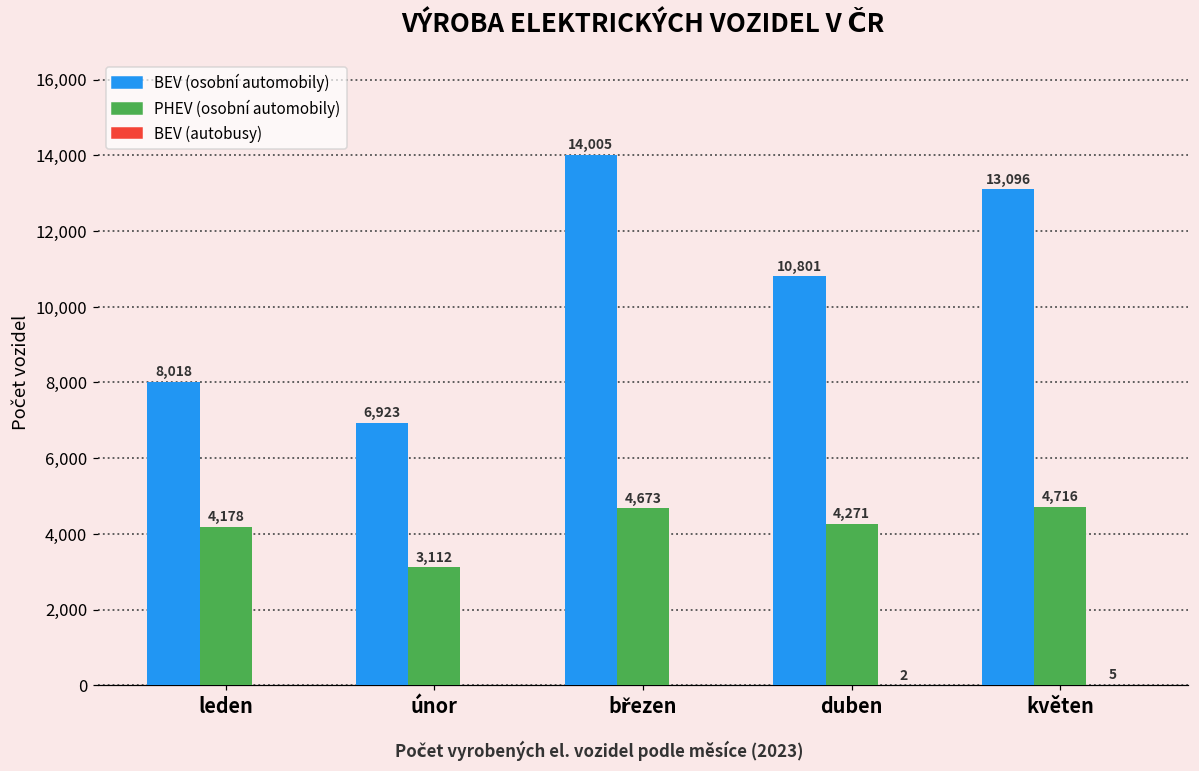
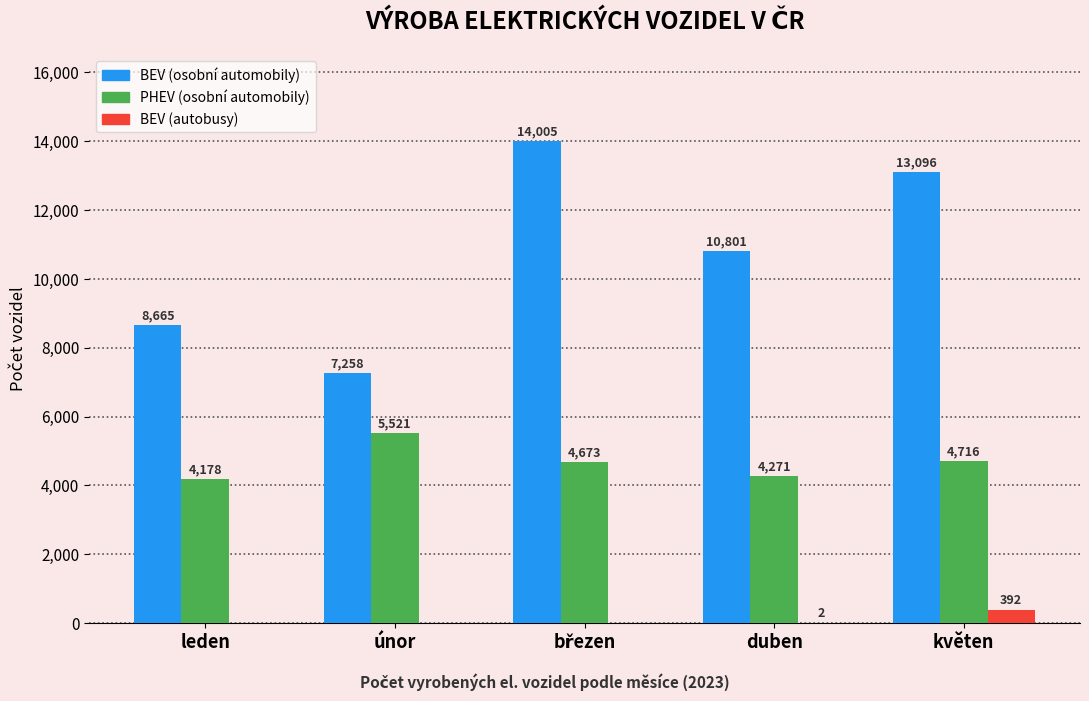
  {
    "BEV (osobní automobily)": {
-     "leden": "8,018",
-     "únor": "6,923",
+     "leden": "8,665",
+     "únor": "7,258",
      "březen": "14,005",
      "duben": "10,801",
      "květen": "13,096"
    },
    "PHEV (osobní automobily)": {
      "leden": "4,178",
-     "únor": "3,112",
+     "únor": "5,521",
      "březen": "4,673",
      "duben": "4,271",
      "květen": "4,716"
    },
    "BEV (autobusy)": {
      "duben": "2",
-     "květen": "5"
+     "květen": "392"
    }
  }
